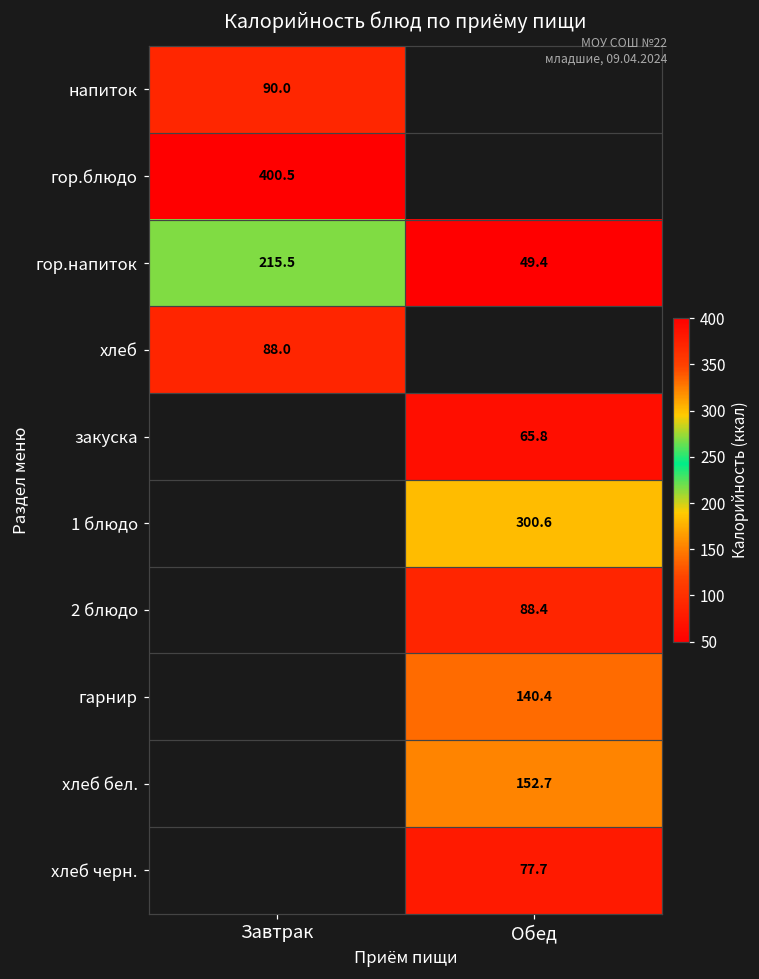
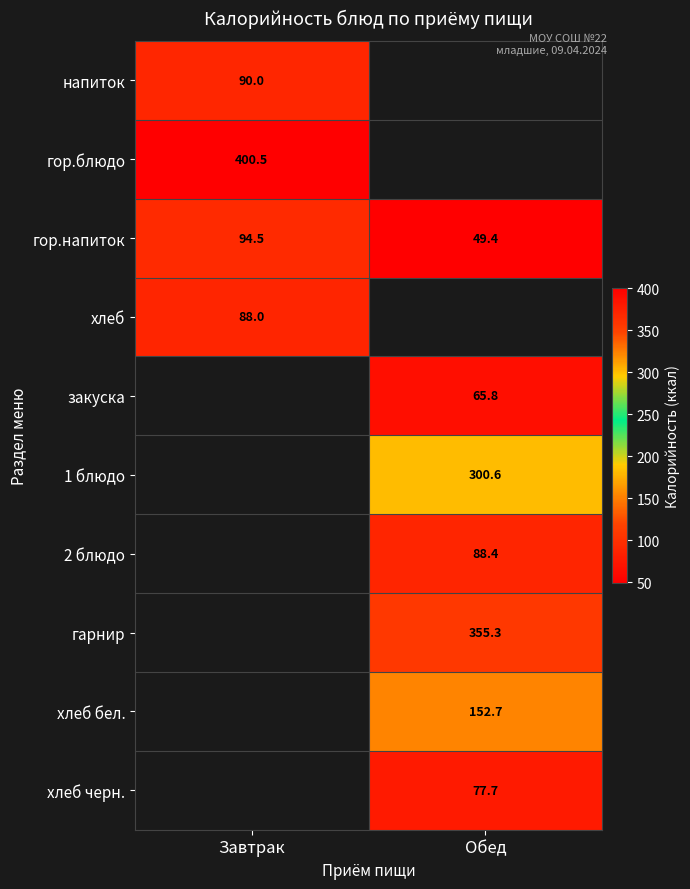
  {
    "напиток": {
      "Завтрак": 90.0
    },
    "гор.блюдо": {
      "Завтрак": 400.5
    },
    "гор.напиток": {
-     "Завтрак": 215.5,
+     "Завтрак": 94.5,
      "Обед": 49.4
    },
    "хлеб": {
      "Завтрак": 88.0
    },
    "закуска": {
      "Обед": 65.8
    },
    "1 блюдо": {
      "Обед": 300.6
    },
    "2 блюдо": {
      "Обед": 88.4
    },
    "гарнир": {
-     "Обед": 140.4
+     "Обед": 355.3
    },
    "хлеб бел.": {
      "Обед": 152.7
    },
    "хлеб черн.": {
      "Обед": 77.7
    }
  }
